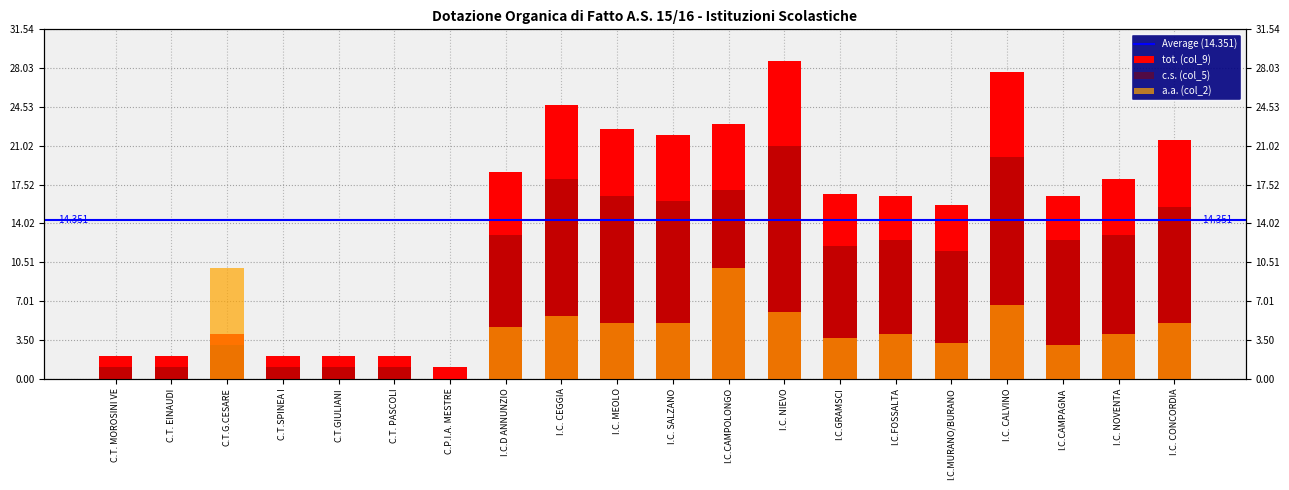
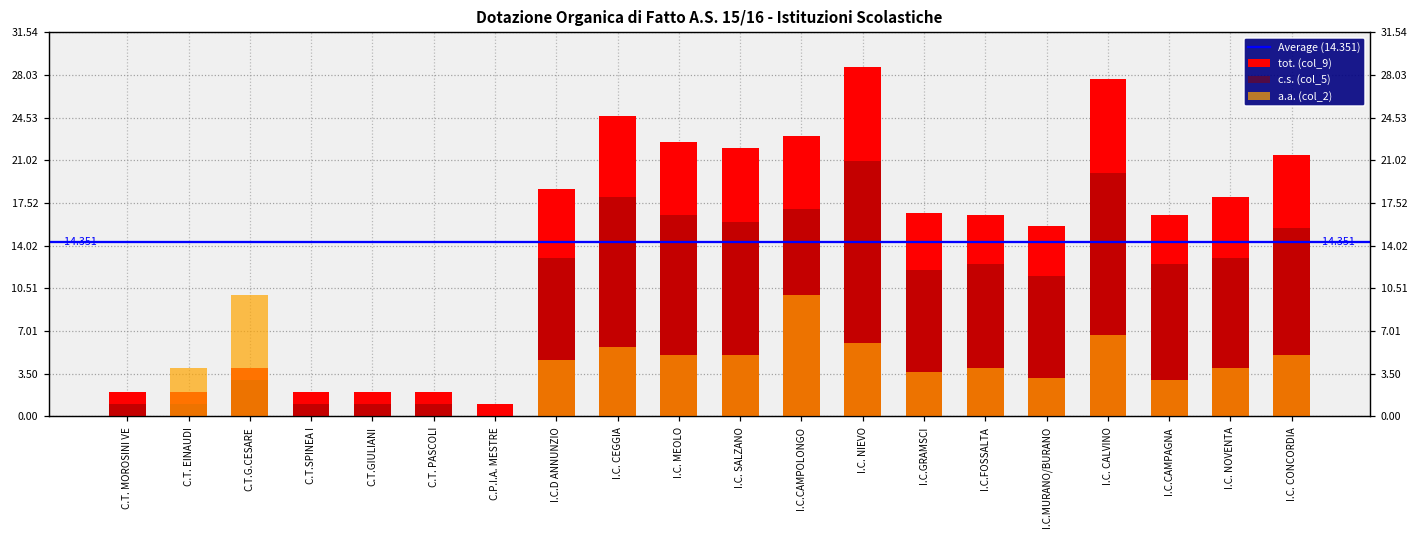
  {
    "tot. (col_9)": {
      "C.T. MOROSINI VE": 2,
      "C.T.SPINEA I": 2,
      "C.T.GIULIANI": 2,
      "C.T. PASCOLI": 2,
      "C.P.I.A. MESTRE": 1,
      "I.C.D ANNUNZIO": 18.7,
      "I.C. CEGGIA": 24.7,
      "I.C. MEOLO": 22.5,
      "I.C. SALZANO": 22,
      "I.C.CAMPOLONGO": 23,
      "I.C. NIEVO": 28.7,
      "I.C.GRAMSCI": 16.7,
      "I.C.FOSSALTA": 16.5,
      "I.C.MURANO/BURANO": 15.7,
      "I.C. CALVINO": 27.7,
      "I.C.CAMPAGNA": 16.5,
      "I.C. NOVENTA": 18,
      "I.C. CONCORDIA": 21.5
    },
    "c.s. (col_5)": {
      "C.P.I.A. MESTRE": 0
    },
    "a.a. (col_2)": {
      "C.T. MOROSINI VE": 0,
-     "C.T. EINAUDI": 0,
+     "C.T. EINAUDI": 4,
      "C.T.G.CESARE": 10,
      "C.T.SPINEA I": 0,
      "C.T.GIULIANI": 0,
      "C.T. PASCOLI": 0,
      "C.P.I.A. MESTRE": 0
    }
  }
